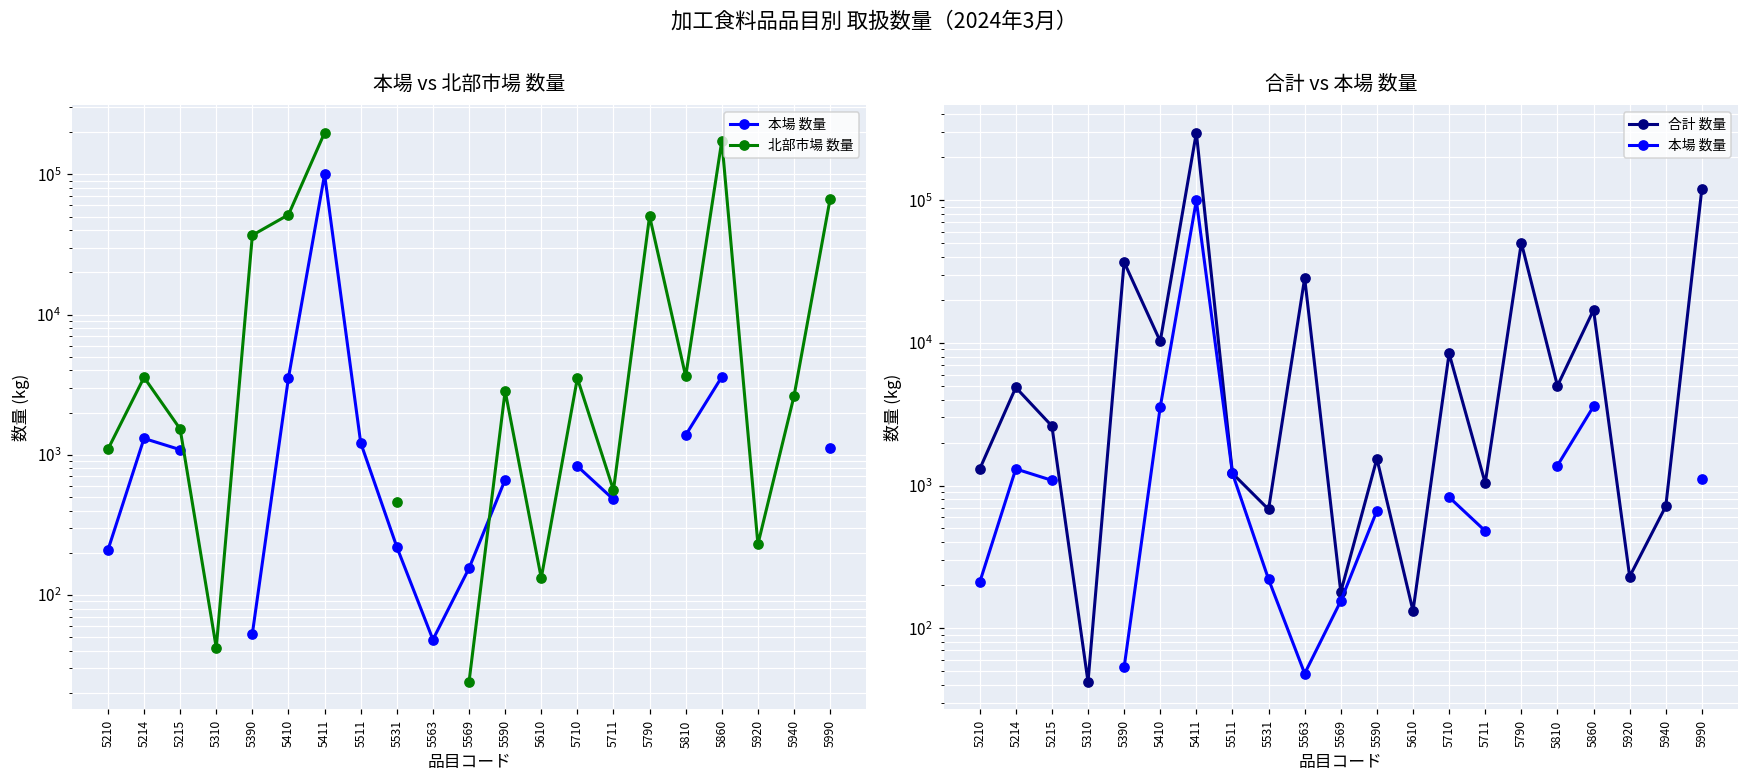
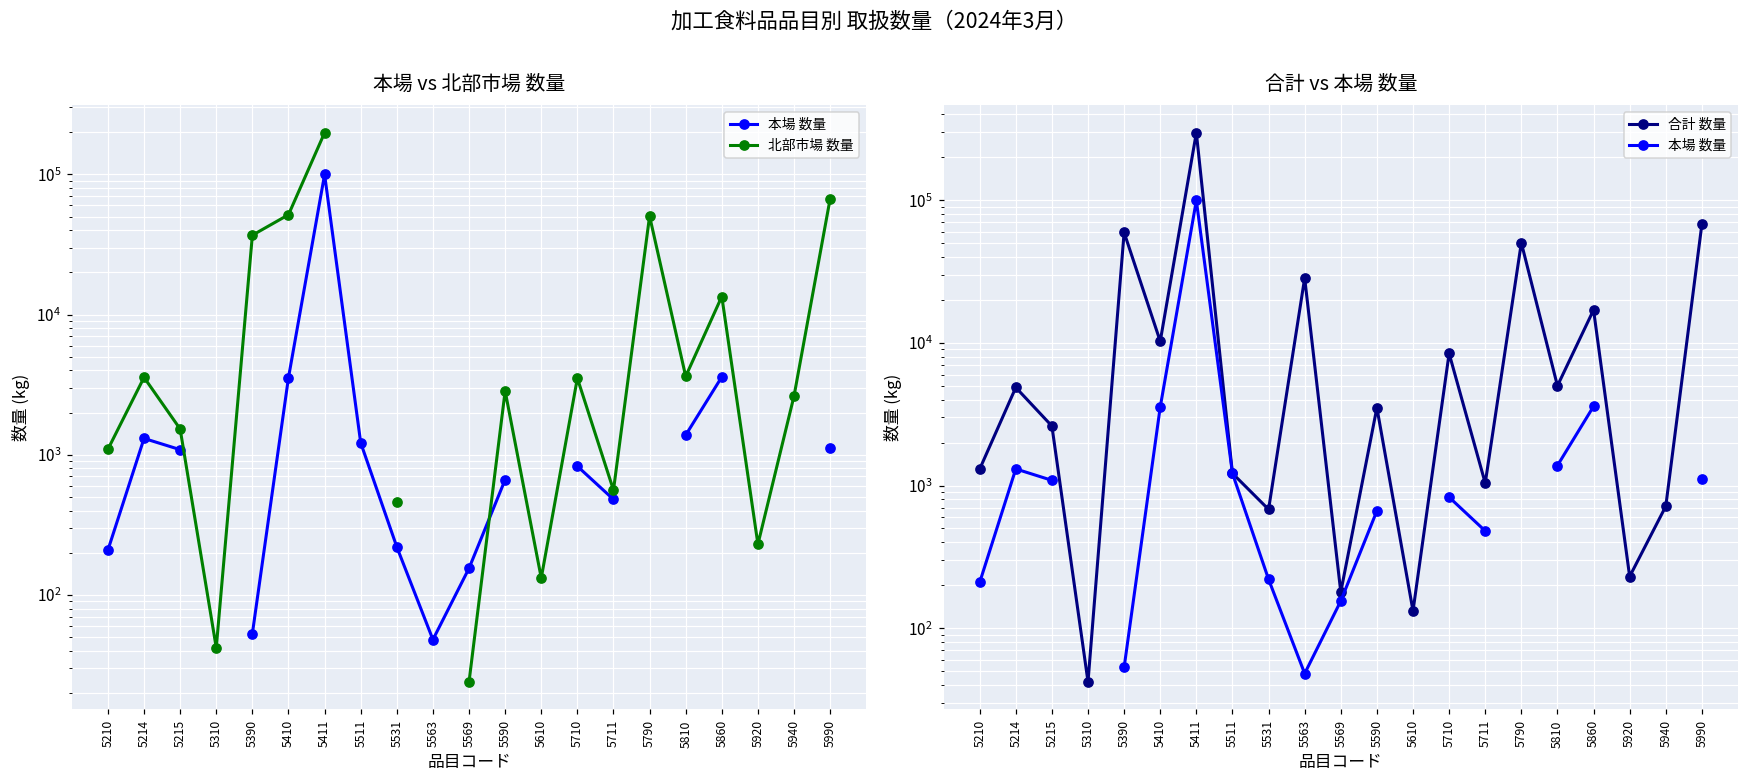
  {
    "本場 vs 北部市場 数量": {
      "本場 数量": {
        "5210": 210,
        "5214": 1300,
        "5215": 1100,
        "5390": 53,
        "5410": 3500,
        "5411": 100000,
        "5511": 1200,
        "5531": 220,
        "5563": 48,
        "5569": 160,
        "5590": 700,
        "5710": 800,
        "5711": 480,
        "5810": 1400,
        "5860": 3600,
        "5990": 1100
      },
      "北部市場 数量": {
        "5210": 1100,
        "5214": 3600,
        "5215": 1500,
        "5310": 42,
        "5390": 37000,
        "5410": 52000,
        "5411": 200000,
        "5531": 460,
        "5569": 24,
        "5590": 2800,
        "5610": 130,
        "5710": 3500,
        "5711": 600,
        "5790": 50000,
        "5810": 3600,
-       "5860": 170000,
+       "5860": 13000,
        "5920": 230,
        "5940": 2600,
        "5990": 70000
      }
    },
    "合計 vs 本場 数量": {
      "合計 数量": {
        "5210": 1300,
        "5214": 4900,
        "5215": 2600,
        "5310": 42,
-       "5390": 37000,
+       "5390": 60000,
        "5410": 10000,
        "5411": 300000,
        "5531": 700,
        "5563": 29000,
        "5569": 180,
-       "5590": 1500,
+       "5590": 3500,
        "5610": 130,
        "5710": 8000,
        "5711": 1000,
        "5790": 50000,
        "5810": 5000,
        "5860": 17000,
        "5920": 230,
        "5940": 700,
-       "5990": 120000
+       "5990": 70000
      },
      "本場 数量": {
        "5210": 210,
        "5214": 1300,
        "5215": 1100,
        "5390": 53,
        "5410": 3500,
        "5411": 100000,
        "5531": 220,
        "5563": 48,
        "5569": 160,
        "5590": 700,
        "5710": 800,
        "5711": 480,
        "5810": 1400,
        "5860": 3600,
        "5990": 1100
      }
    }
  }
